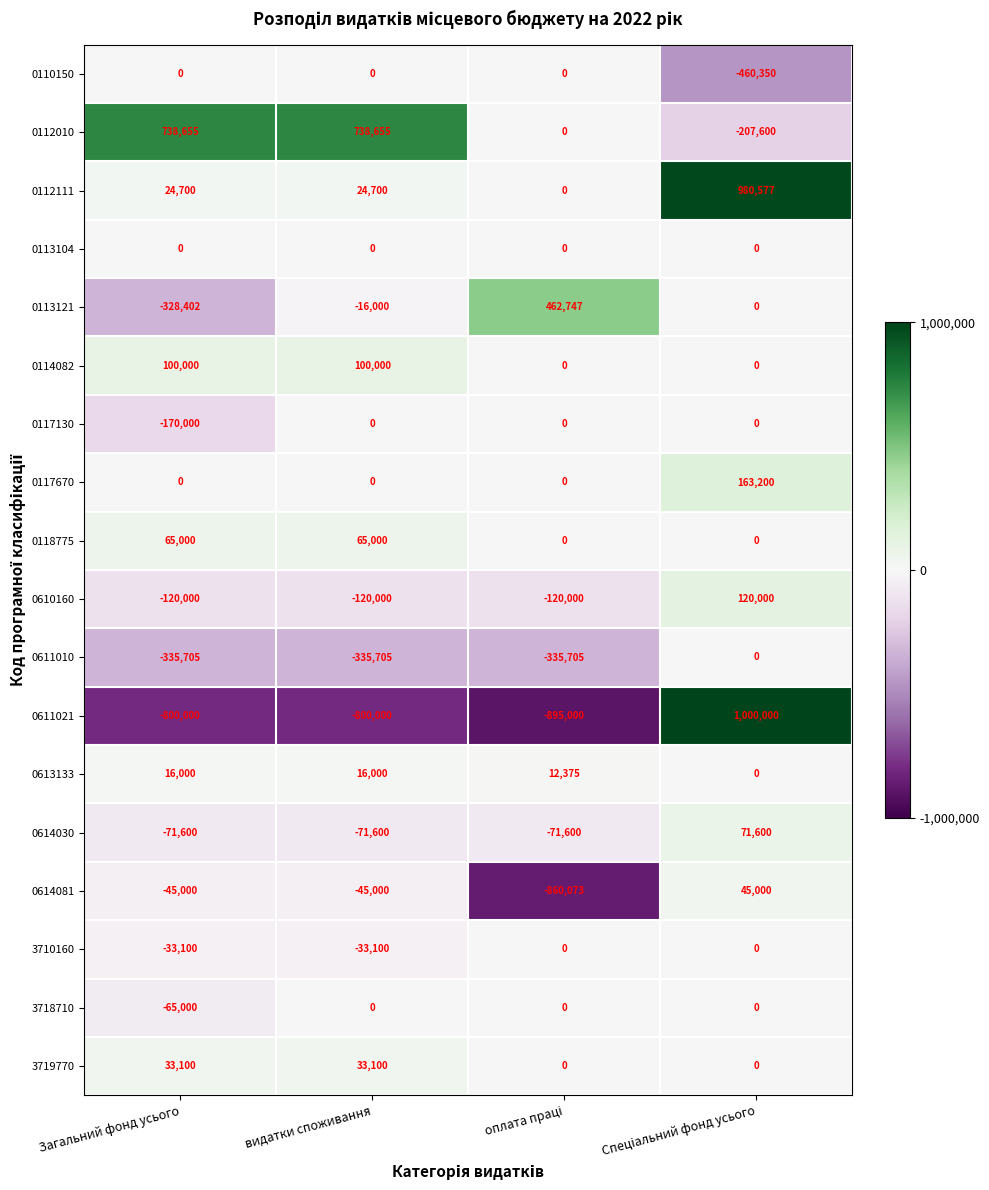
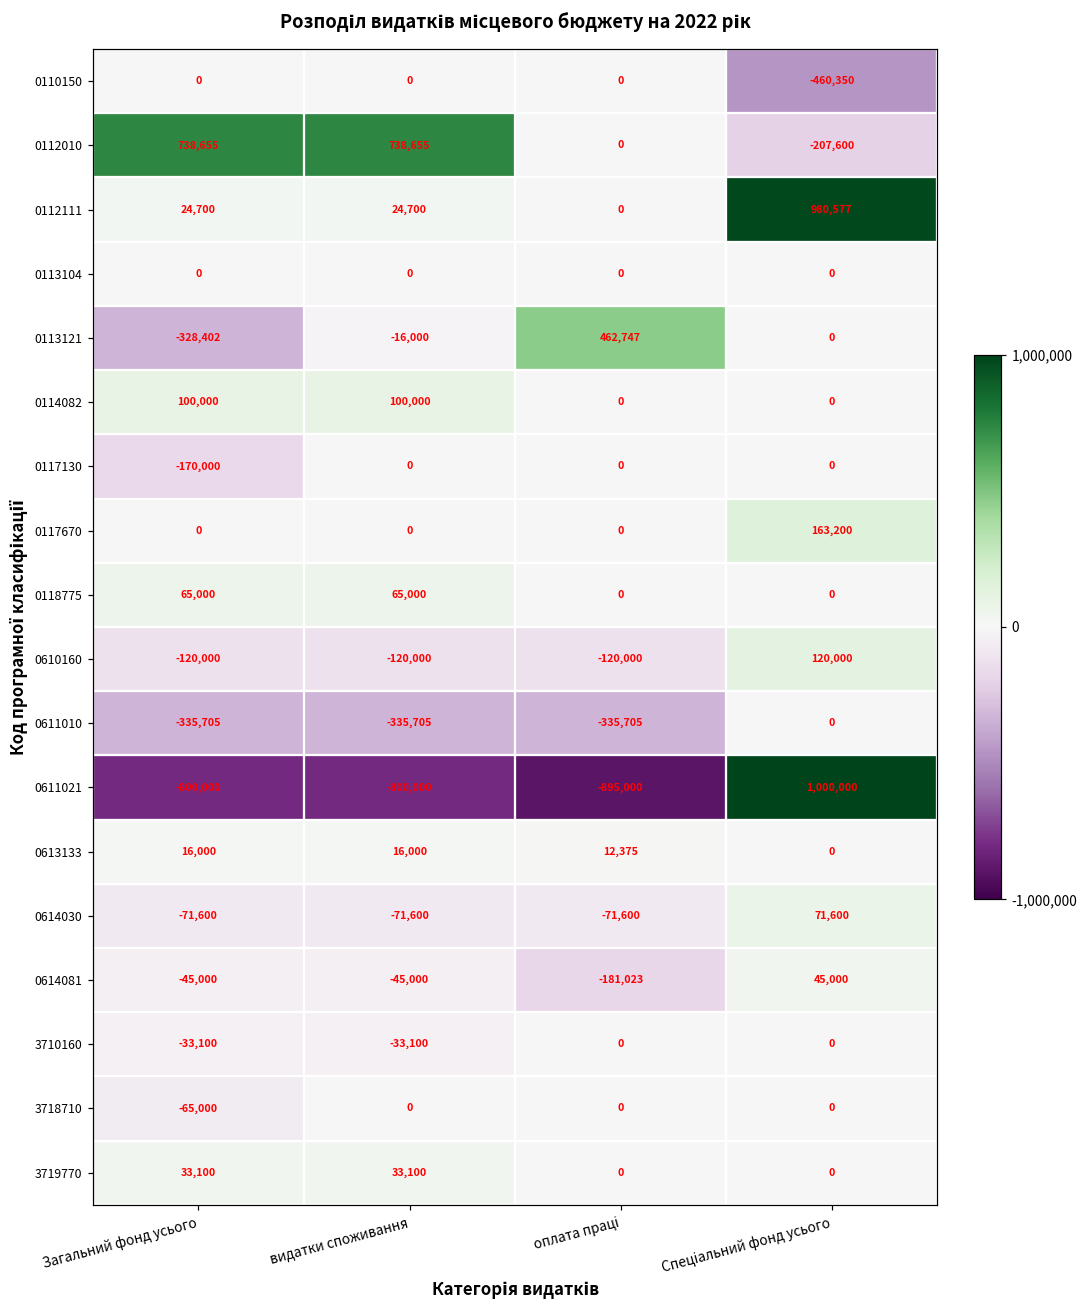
  {
    "0110150": {
      "Загальний фонд усього": "0",
      "видатки споживання": "0",
      "оплата праці": "0",
      "Спеціальний фонд усього": "-460,350"
    },
    "0112010": {
      "Загальний фонд усього": "738,655",
      "видатки споживання": "738,655",
      "оплата праці": "0",
      "Спеціальний фонд усього": "-207,600"
    },
    "0112111": {
      "Загальний фонд усього": "24,700",
      "видатки споживання": "24,700",
      "оплата праці": "0",
      "Спеціальний фонд усього": "980,577"
    },
    "0113104": {
      "Загальний фонд усього": "0",
      "видатки споживання": "0",
      "оплата праці": "0",
      "Спеціальний фонд усього": "0"
    },
    "0113121": {
      "Загальний фонд усього": "-328,402",
      "видатки споживання": "-16,000",
      "оплата праці": "462,747",
      "Спеціальний фонд усього": "0"
    },
    "0114082": {
      "Загальний фонд усього": "100,000",
      "видатки споживання": "100,000",
      "оплата праці": "0",
      "Спеціальний фонд усього": "0"
    },
    "0117130": {
      "Загальний фонд усього": "-170,000",
      "видатки споживання": "0",
      "оплата праці": "0",
      "Спеціальний фонд усього": "0"
    },
    "0117670": {
      "Загальний фонд усього": "0",
      "видатки споживання": "0",
      "оплата праці": "0",
      "Спеціальний фонд усього": "163,200"
    },
    "0118775": {
      "Загальний фонд усього": "65,000",
      "видатки споживання": "65,000",
      "оплата праці": "0",
      "Спеціальний фонд усього": "0"
    },
    "0610160": {
      "Загальний фонд усього": "-120,000",
      "видатки споживання": "-120,000",
      "оплата праці": "-120,000",
      "Спеціальний фонд усього": "120,000"
    },
    "0611010": {
      "Загальний фонд усього": "-335,705",
      "видатки споживання": "-335,705",
      "оплата праці": "-335,705",
      "Спеціальний фонд усього": "0"
    },
    "0611021": {
      "Загальний фонд усього": "-800,000",
      "видатки споживання": "-800,000",
      "оплата праці": "-895,000",
      "Спеціальний фонд усього": "1,000,000"
    },
    "0613133": {
      "Загальний фонд усього": "16,000",
      "видатки споживання": "16,000",
      "оплата праці": "12,375",
      "Спеціальний фонд усього": "0"
    },
    "0614030": {
      "Загальний фонд усього": "-71,600",
      "видатки споживання": "-71,600",
      "оплата праці": "-71,600",
      "Спеціальний фонд усього": "71,600"
    },
    "0614081": {
      "Загальний фонд усього": "-45,000",
      "видатки споживання": "-45,000",
-     "оплата праці": "-860,073",
+     "оплата праці": "-181,023",
      "Спеціальний фонд усього": "45,000"
    },
    "3710160": {
      "Загальний фонд усього": "-33,100",
      "видатки споживання": "-33,100",
      "оплата праці": "0",
      "Спеціальний фонд усього": "0"
    },
    "3718710": {
      "Загальний фонд усього": "-65,000",
      "видатки споживання": "0",
      "оплата праці": "0",
      "Спеціальний фонд усього": "0"
    },
    "3719770": {
      "Загальний фонд усього": "33,100",
      "видатки споживання": "33,100",
      "оплата праці": "0",
      "Спеціальний фонд усього": "0"
    }
  }
